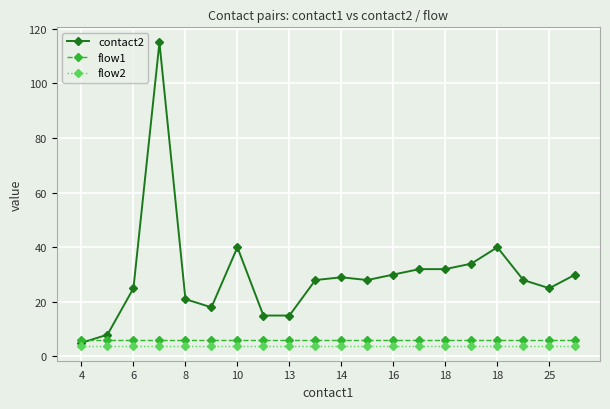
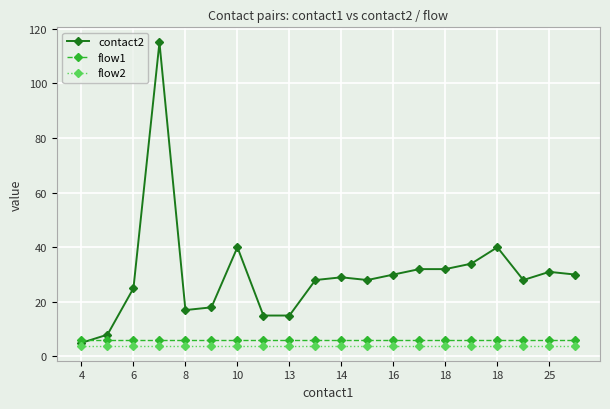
  {
    "contact2": {
      "4": 5,
      "6": 25,
-     "8": 21,
+     "8": 17,
      "10": 40,
      "14": 29,
      "16": 30,
-     "25": 25
+     "25": 31
    },
    "flow1": {
      "4": 6,
      "6": 6,
      "8": 6,
      "10": 6,
      "14": 6,
      "16": 6,
      "25": 6
    },
    "flow2": {
      "4": 4,
      "6": 4,
      "8": 4,
      "10": 4,
      "14": 4,
      "16": 4,
      "25": 4
    }
  }
